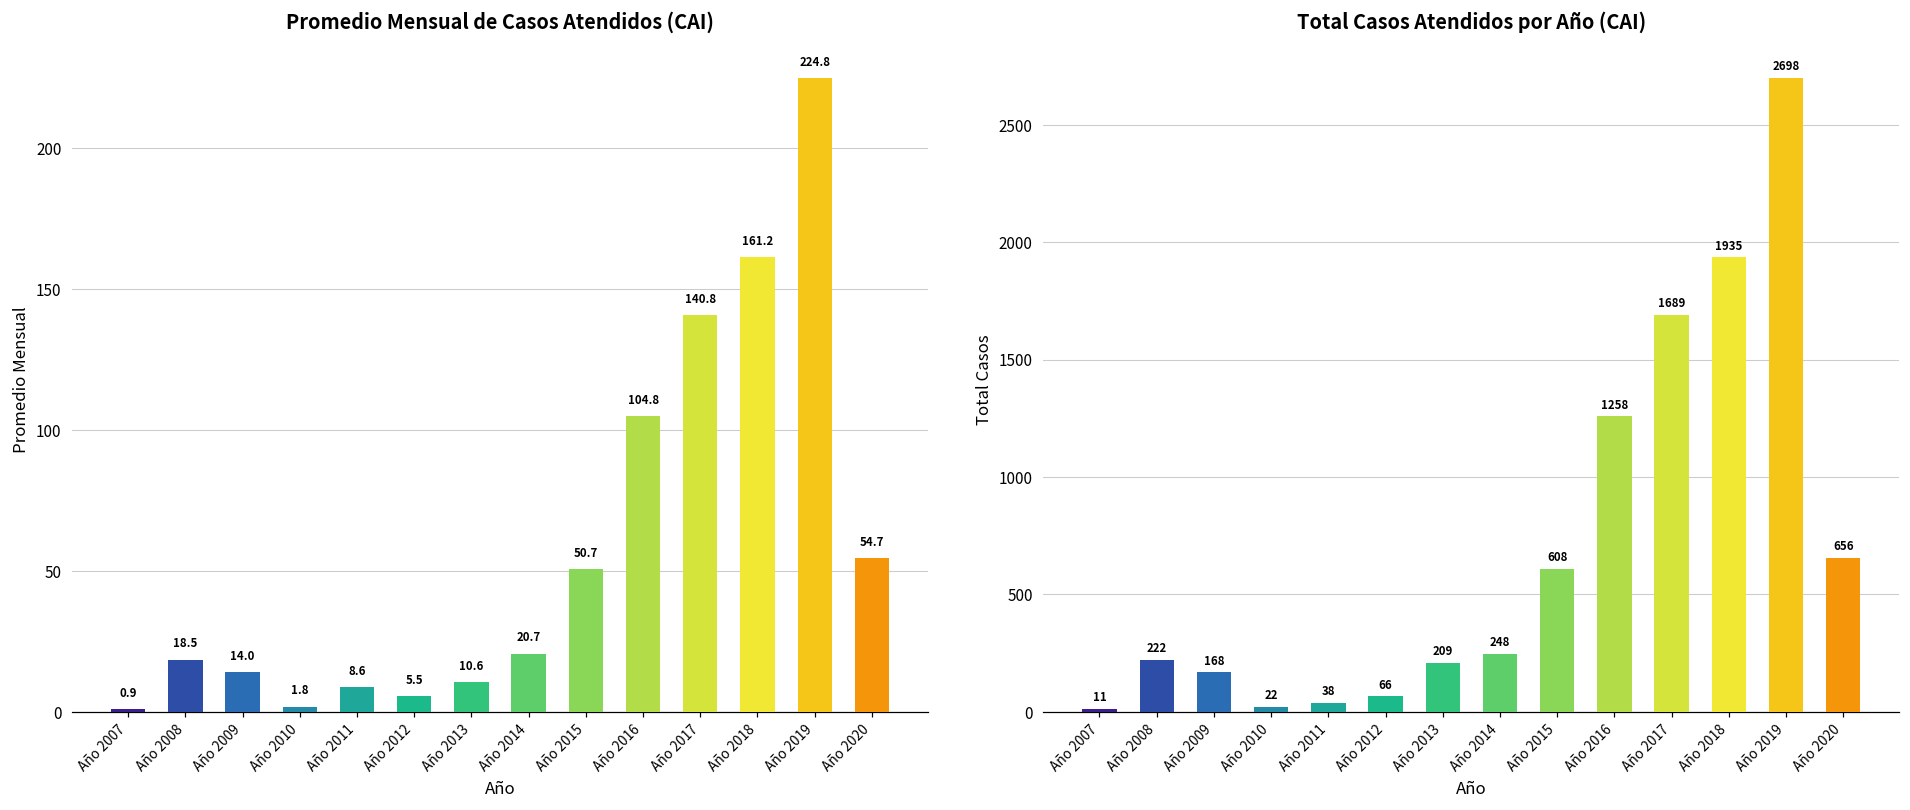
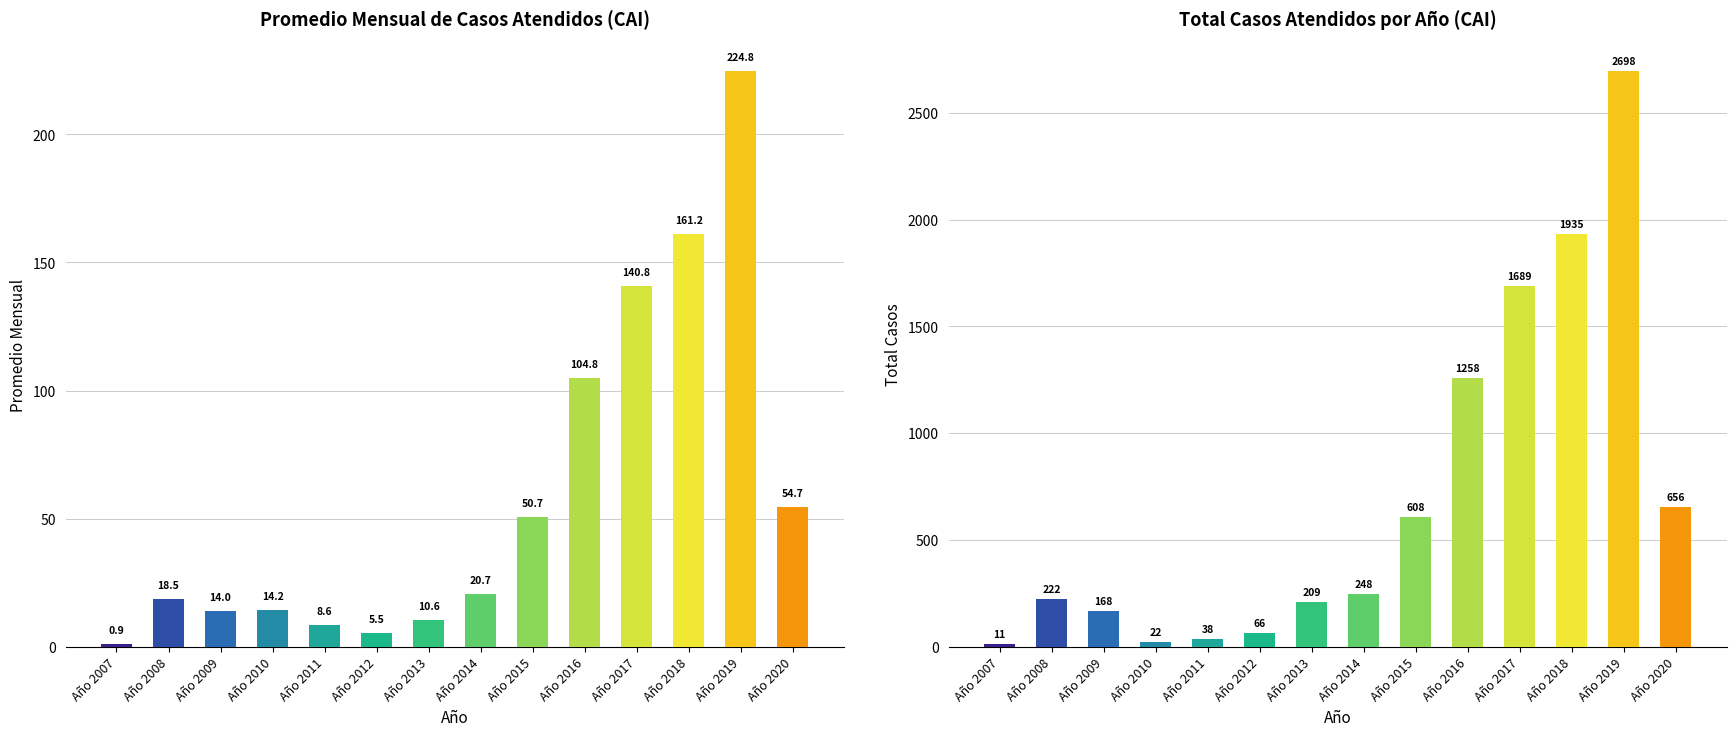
  {
    "Promedio Mensual de Casos Atendidos (CAI)": {
      "Año 2007": 0.9,
      "Año 2008": 18.5,
      "Año 2009": 14.0,
-     "Año 2010": 1.8,
+     "Año 2010": 14.2,
      "Año 2011": 8.6,
      "Año 2012": 5.5,
      "Año 2013": 10.6,
      "Año 2014": 20.7,
      "Año 2015": 50.7,
      "Año 2016": 104.8,
      "Año 2017": 140.8,
      "Año 2018": 161.2,
      "Año 2019": 224.8,
      "Año 2020": 54.7
    },
    "Total Casos Atendidos por Año (CAI)": {
      "Año 2007": 11,
      "Año 2008": 222,
      "Año 2009": 168,
      "Año 2010": 22,
      "Año 2011": 38,
      "Año 2012": 66,
      "Año 2013": 209,
      "Año 2014": 248,
      "Año 2015": 608,
      "Año 2016": 1258,
      "Año 2017": 1689,
      "Año 2018": 1935,
      "Año 2019": 2698,
      "Año 2020": 656
    }
  }
